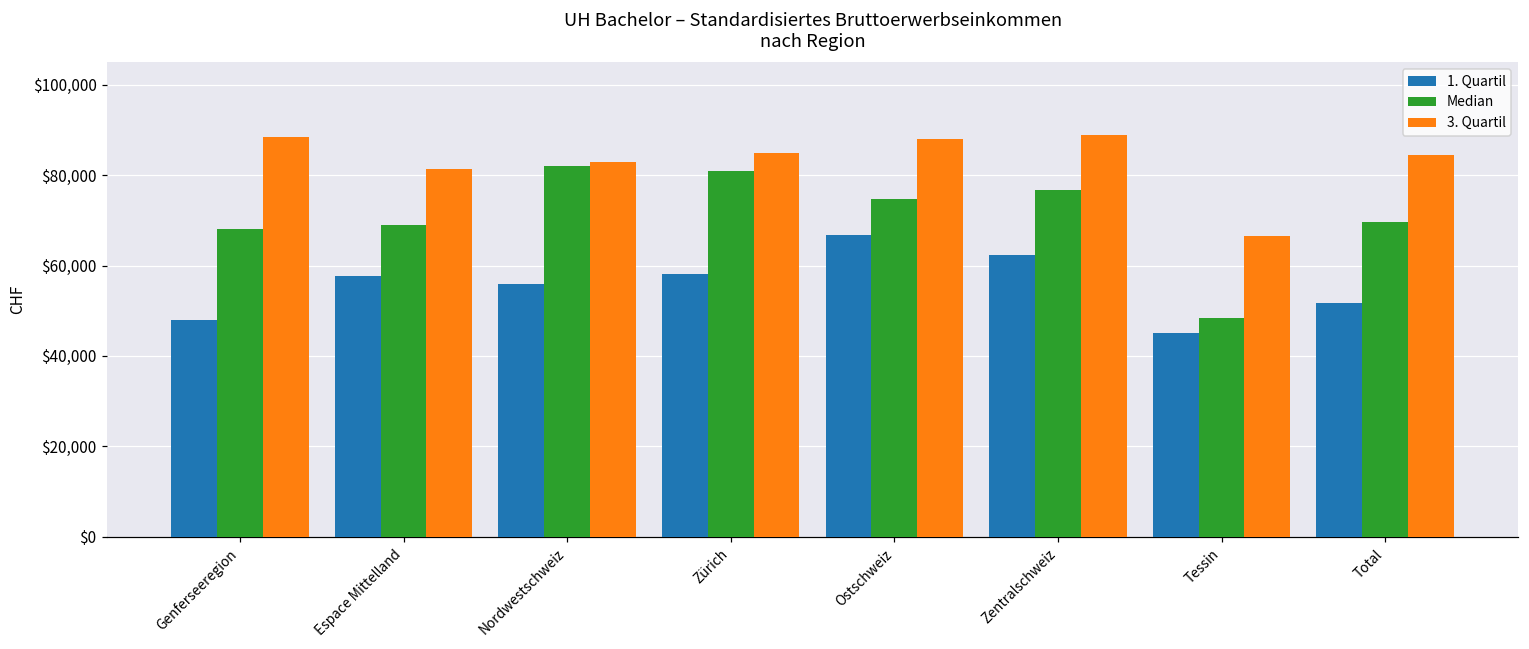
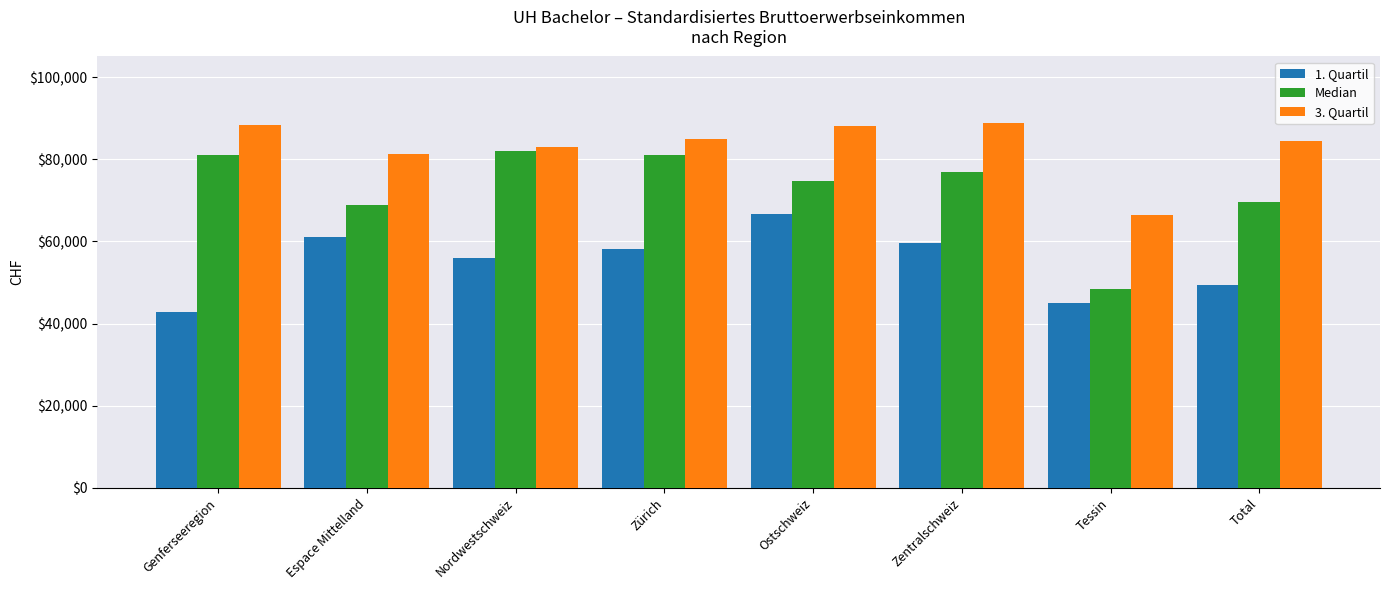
  {
    "1. Quartil": {
-     "Genferseeregion": "$48,000",
-     "Espace Mittelland": "$58,000",
+     "Genferseeregion": "$43,000",
+     "Espace Mittelland": "$61,000",
      "Nordwestschweiz": "$56,000",
      "Zürich": "$58,000",
      "Ostschweiz": "$67,000",
-     "Zentralschweiz": "$62,000",
+     "Zentralschweiz": "$60,000",
      "Tessin": "$45,000",
-     "Total": "$52,000"
+     "Total": "$49,000"
    },
    "Median": {
-     "Genferseeregion": "$68,000",
+     "Genferseeregion": "$81,000",
      "Espace Mittelland": "$69,000",
      "Nordwestschweiz": "$82,000",
      "Zürich": "$81,000",
      "Ostschweiz": "$75,000",
      "Zentralschweiz": "$77,000",
      "Tessin": "$48,000",
      "Total": "$70,000"
    },
    "3. Quartil": {
      "Genferseeregion": "$88,000",
      "Espace Mittelland": "$81,000",
      "Nordwestschweiz": "$83,000",
      "Zürich": "$85,000",
      "Ostschweiz": "$88,000",
      "Zentralschweiz": "$89,000",
      "Tessin": "$67,000",
      "Total": "$85,000"
    }
  }
